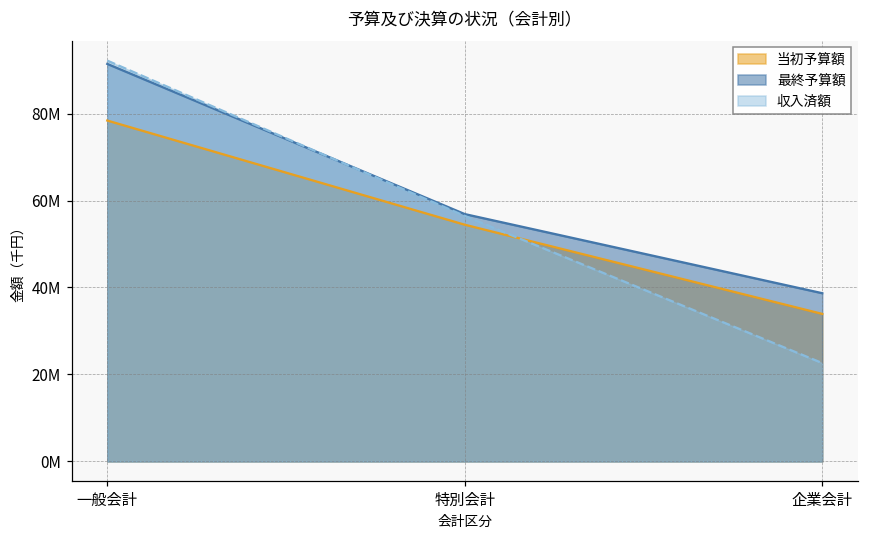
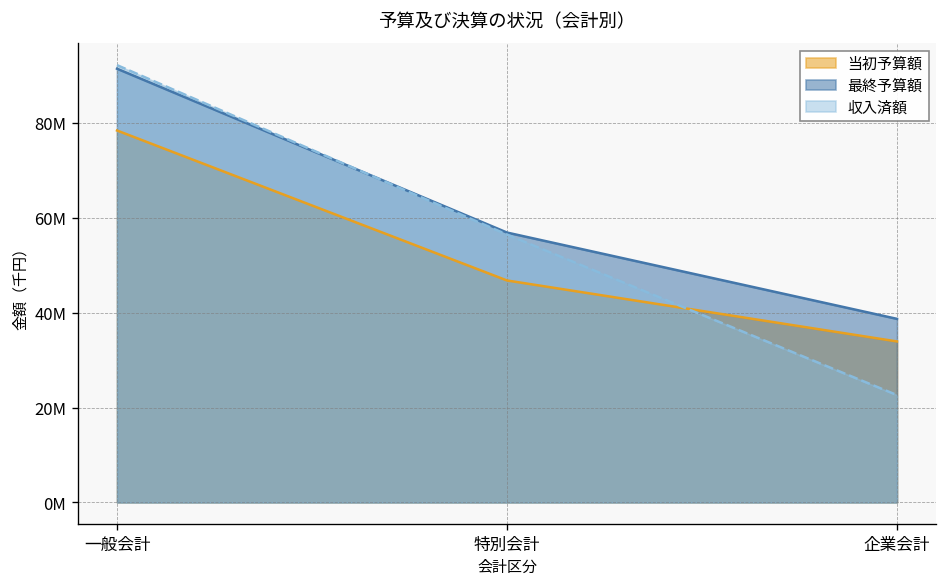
  {
    "当初予算額": {
      "一般会計": 78000000,
-     "特別会計": 54000000,
+     "特別会計": 47000000,
      "企業会計": 34000000
    },
    "最終予算額": {
      "一般会計": 91000000,
      "企業会計": 39000000
    },
    "収入済額": {
      "一般会計": 92000000,
      "企業会計": 23000000
    }
  }
